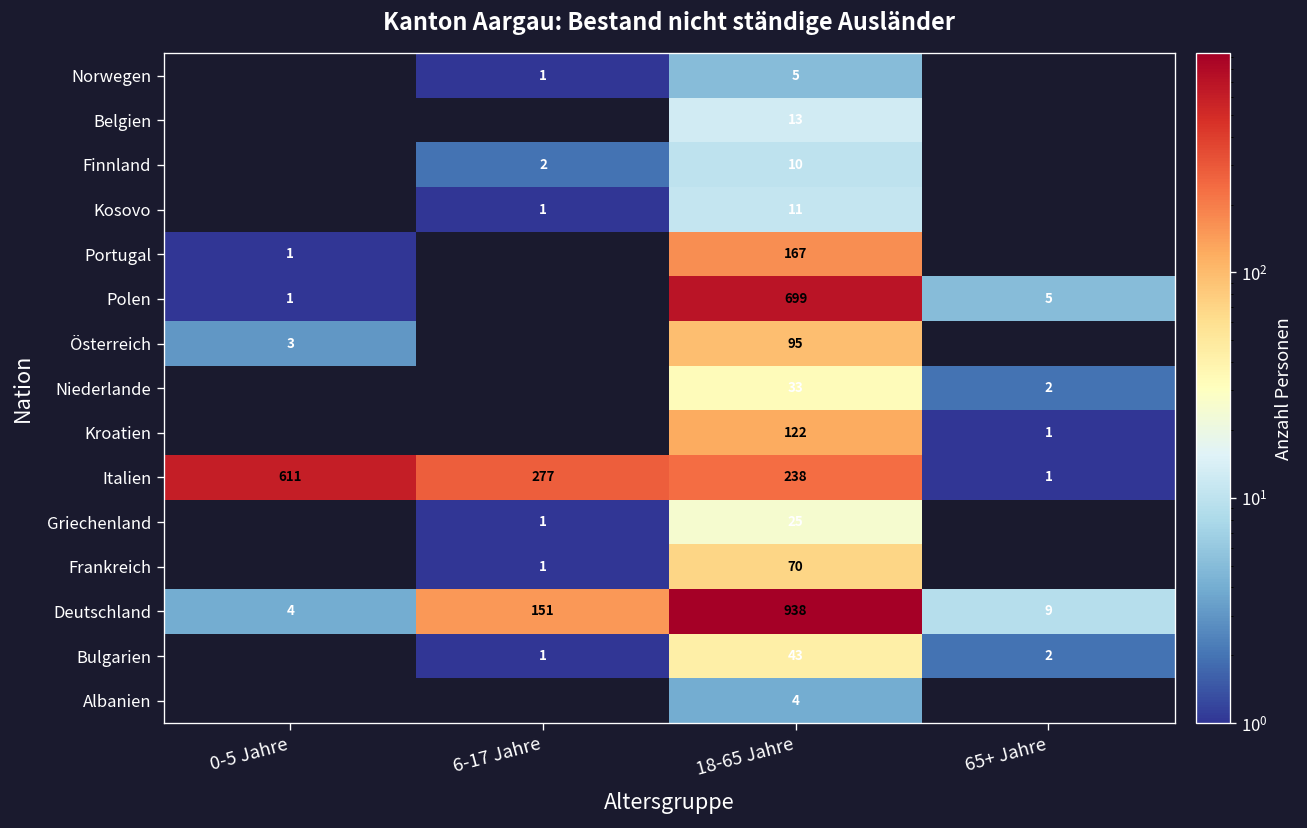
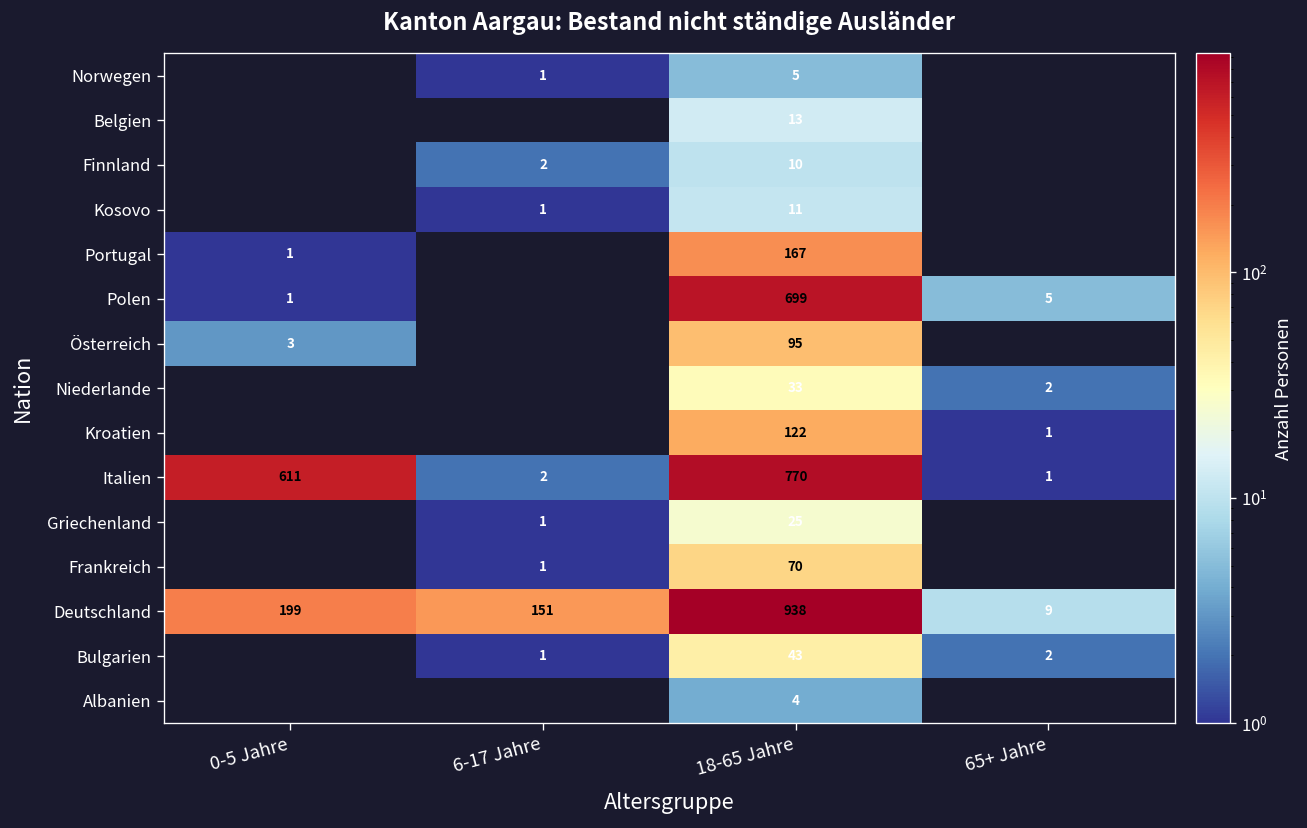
  {
    "Norwegen": {
      "6-17 Jahre": 1,
      "18-65 Jahre": 5
    },
    "Finnland": {
      "6-17 Jahre": 2,
      "18-65 Jahre": 10
    },
    "Kosovo": {
      "6-17 Jahre": 1,
      "18-65 Jahre": 11
    },
    "Portugal": {
      "0-5 Jahre": 1,
      "18-65 Jahre": 167
    },
    "Polen": {
      "0-5 Jahre": 1,
      "18-65 Jahre": 699,
      "65+ Jahre": 5
    },
    "Österreich": {
      "0-5 Jahre": 3,
      "18-65 Jahre": 95
    },
    "Niederlande": {
      "18-65 Jahre": 33,
      "65+ Jahre": 2
    },
    "Kroatien": {
      "18-65 Jahre": 122,
      "65+ Jahre": 1
    },
    "Italien": {
      "0-5 Jahre": 611,
-     "6-17 Jahre": 277,
-     "18-65 Jahre": 238,
+     "6-17 Jahre": 2,
+     "18-65 Jahre": 770,
      "65+ Jahre": 1
    },
    "Griechenland": {
      "6-17 Jahre": 1,
      "18-65 Jahre": 25
    },
    "Frankreich": {
      "6-17 Jahre": 1,
      "18-65 Jahre": 70
    },
    "Deutschland": {
-     "0-5 Jahre": 4,
+     "0-5 Jahre": 199,
      "6-17 Jahre": 151,
      "18-65 Jahre": 938,
      "65+ Jahre": 9
    },
    "Bulgarien": {
      "6-17 Jahre": 1,
      "18-65 Jahre": 43,
      "65+ Jahre": 2
    },
    "Albanien": {
      "18-65 Jahre": 4
    }
  }
